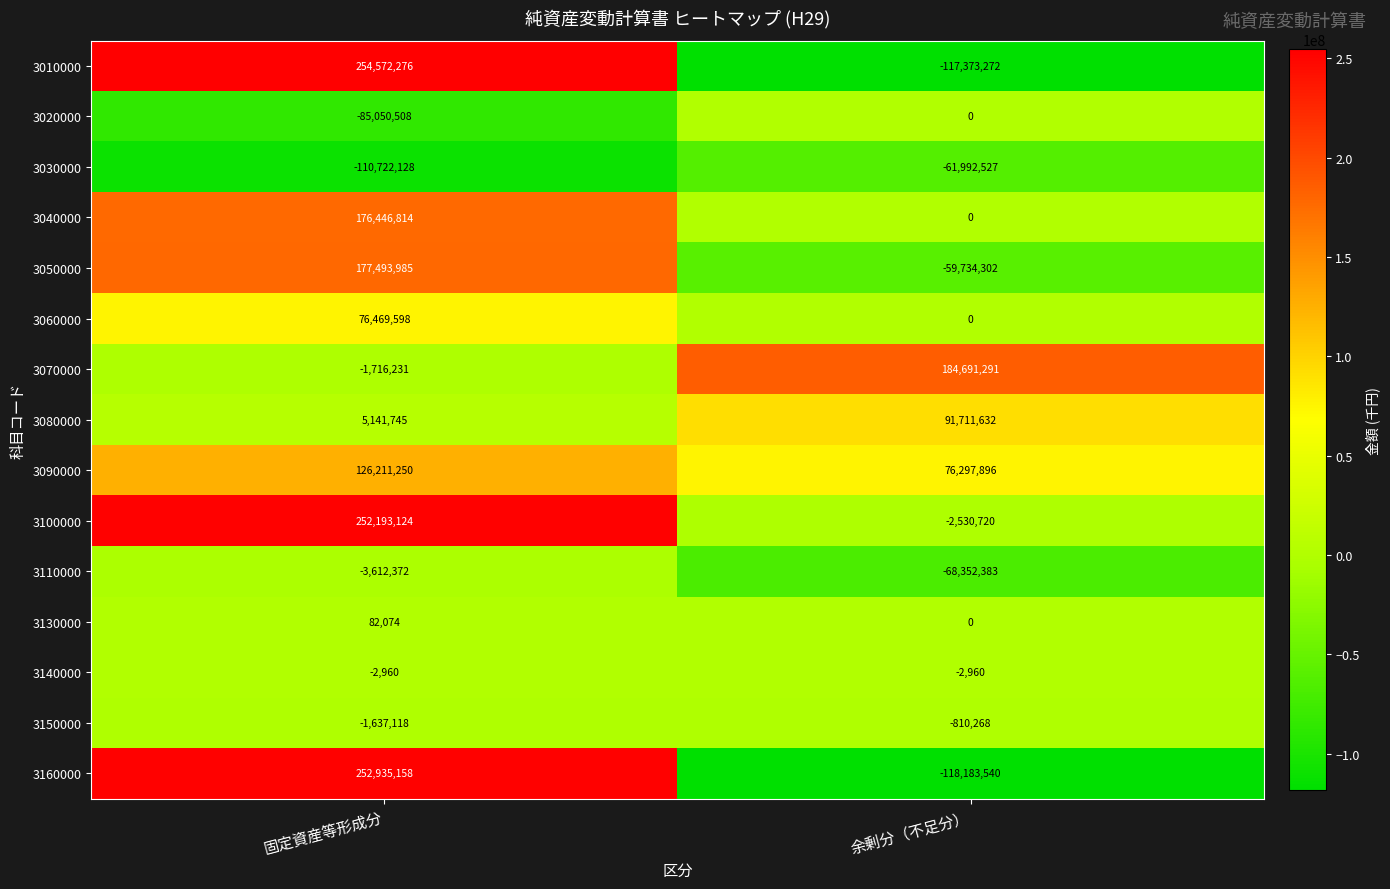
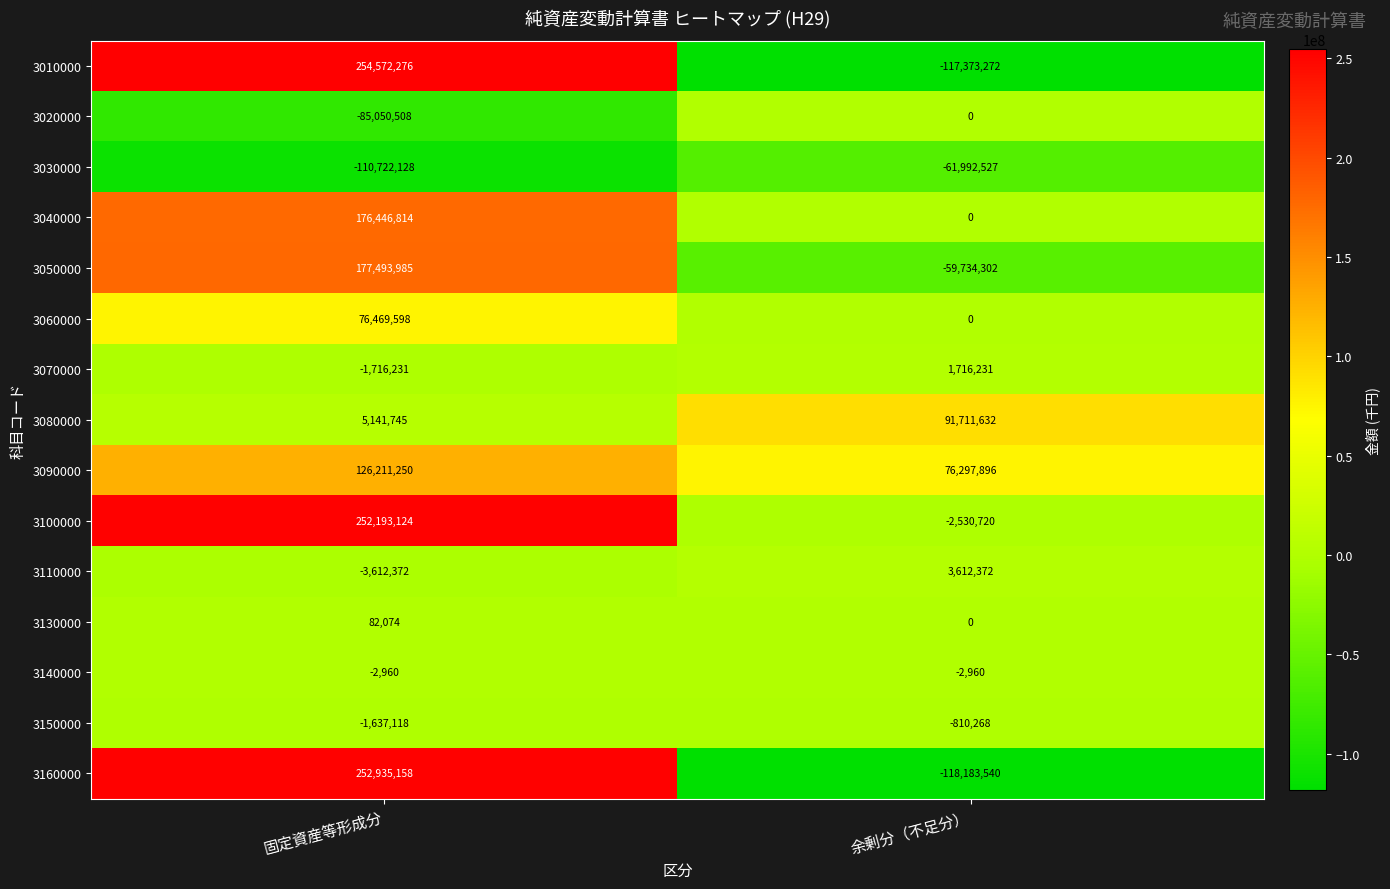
  {
    "3010000": {
      "固定資産等形成分": "254,572,276",
      "余剰分（不足分）": "-117,373,272"
    },
    "3020000": {
      "固定資産等形成分": "-85,050,508",
      "余剰分（不足分）": "0"
    },
    "3030000": {
      "固定資産等形成分": "-110,722,128",
      "余剰分（不足分）": "-61,992,527"
    },
    "3040000": {
      "固定資産等形成分": "176,446,814",
      "余剰分（不足分）": "0"
    },
    "3050000": {
      "固定資産等形成分": "177,493,985",
      "余剰分（不足分）": "-59,734,302"
    },
    "3060000": {
      "固定資産等形成分": "76,469,598",
      "余剰分（不足分）": "0"
    },
    "3070000": {
      "固定資産等形成分": "-1,716,231",
-     "余剰分（不足分）": "184,691,291"
+     "余剰分（不足分）": "1,716,231"
    },
    "3080000": {
      "固定資産等形成分": "5,141,745",
      "余剰分（不足分）": "91,711,632"
    },
    "3090000": {
      "固定資産等形成分": "126,211,250",
      "余剰分（不足分）": "76,297,896"
    },
    "3100000": {
      "固定資産等形成分": "252,193,124",
      "余剰分（不足分）": "-2,530,720"
    },
    "3110000": {
      "固定資産等形成分": "-3,612,372",
-     "余剰分（不足分）": "-68,352,383"
+     "余剰分（不足分）": "3,612,372"
    },
    "3130000": {
      "固定資産等形成分": "82,074",
      "余剰分（不足分）": "0"
    },
    "3140000": {
      "固定資産等形成分": "-2,960",
      "余剰分（不足分）": "-2,960"
    },
    "3150000": {
      "固定資産等形成分": "-1,637,118",
      "余剰分（不足分）": "-810,268"
    },
    "3160000": {
      "固定資産等形成分": "252,935,158",
      "余剰分（不足分）": "-118,183,540"
    }
  }
